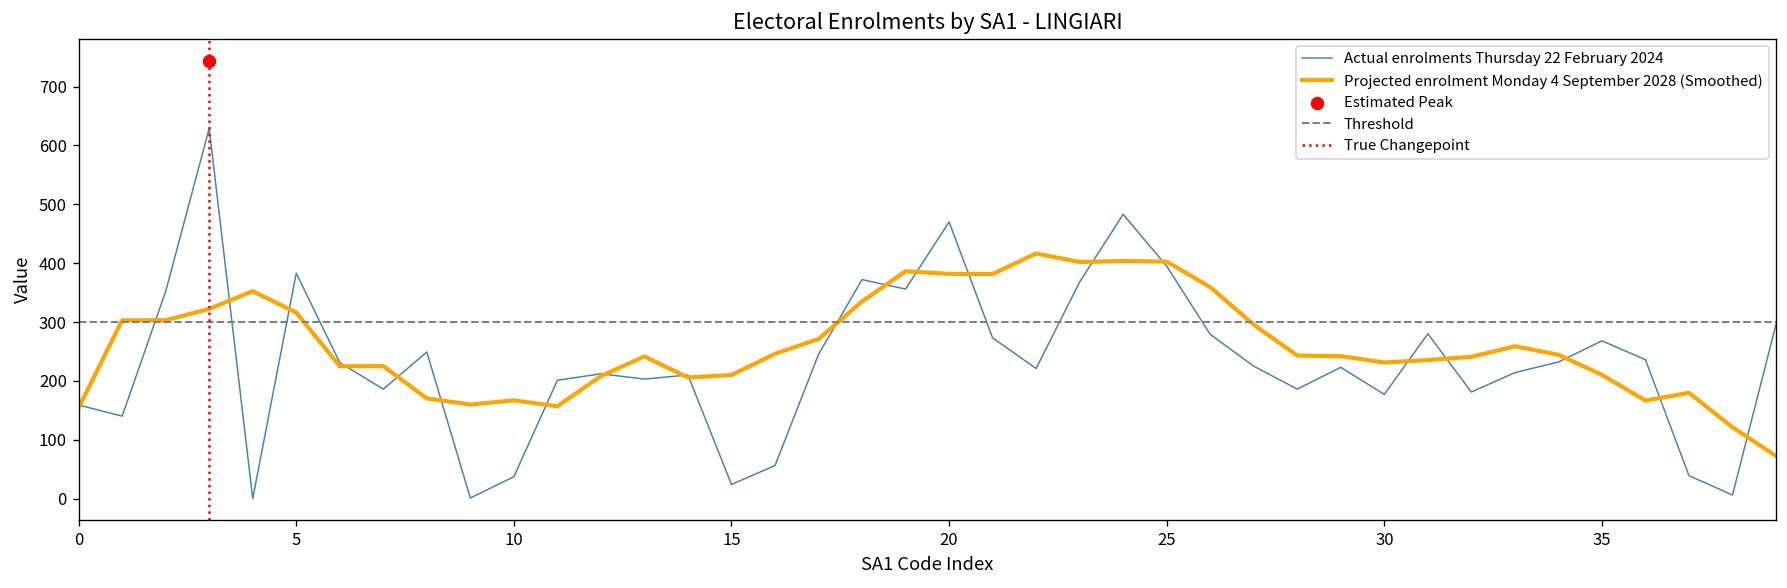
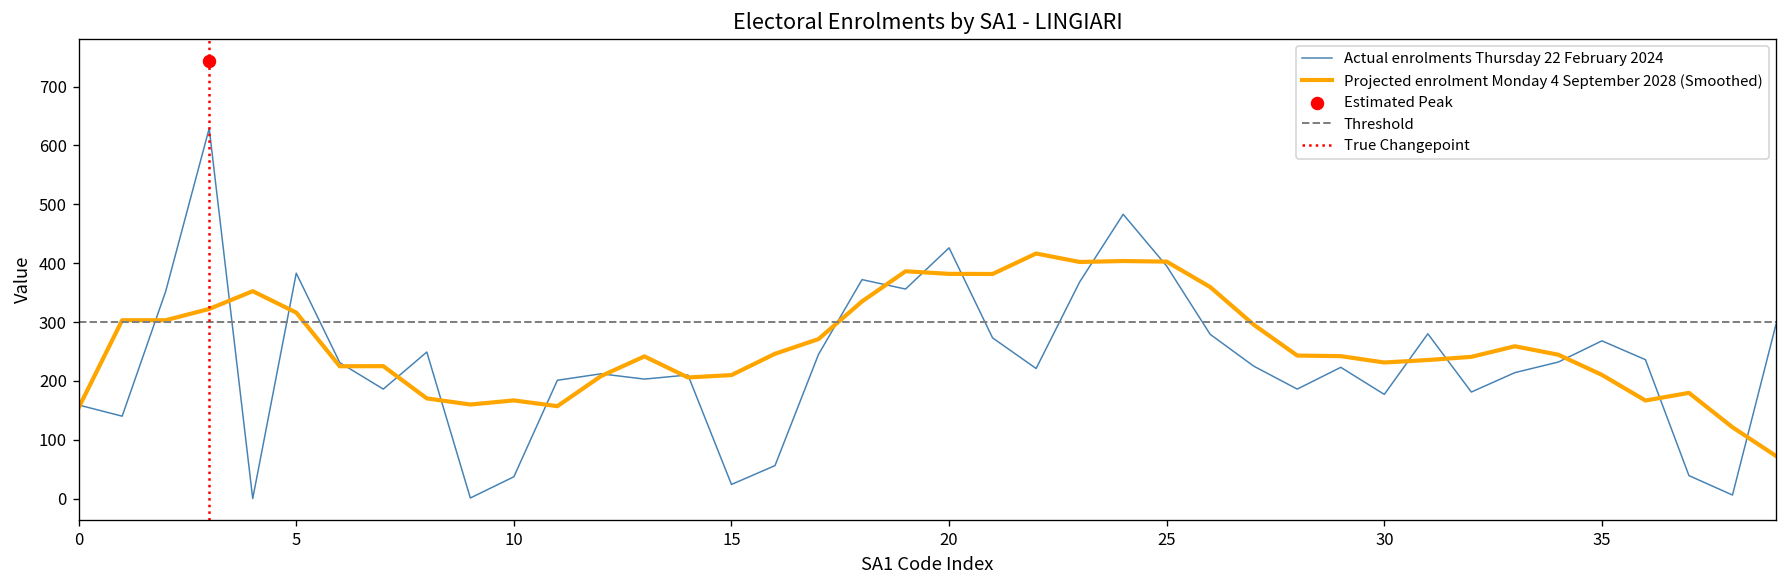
  {
    "Actual enrolments Thursday 22 February 2024": {
      "5": 380,
      "10": 40,
      "15": 20,
-     "20": 470,
+     "20": 430,
      "25": 400,
      "30": 180,
      "35": 270
    },
    "Projected enrolment Monday 4 September 2028 (Smoothed)": {
      "5": 320,
      "10": 170,
      "15": 210,
      "20": 380,
      "25": 400,
      "30": 230,
      "35": 210
    }
  }
